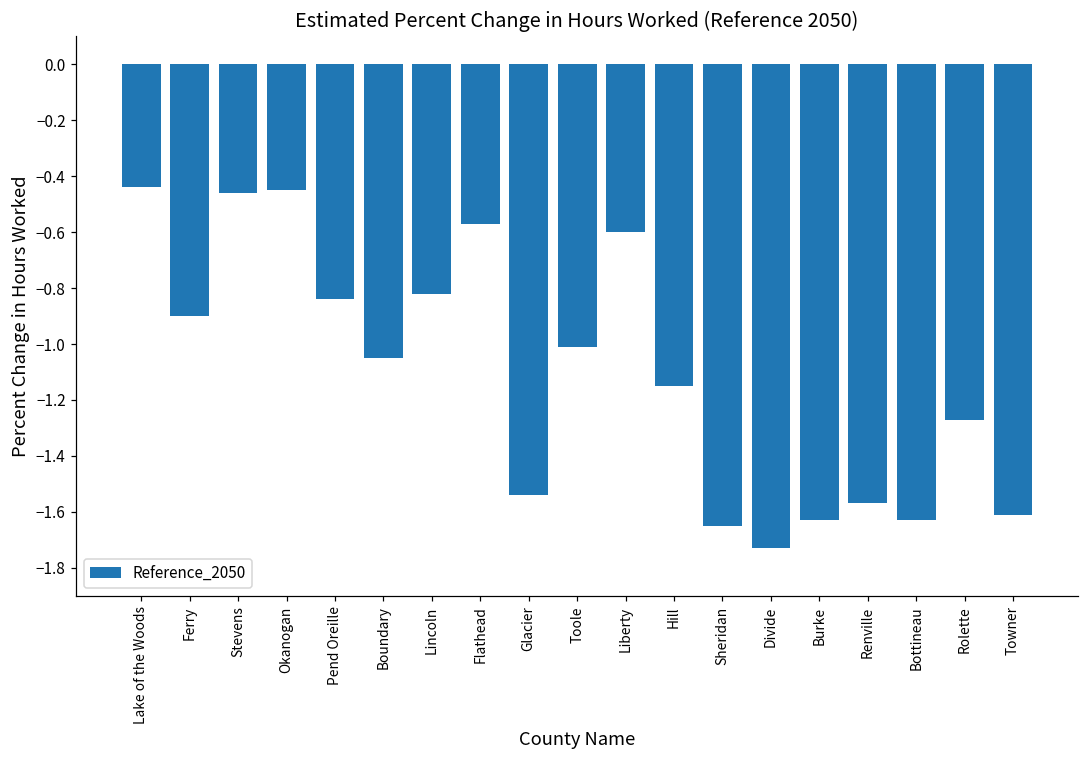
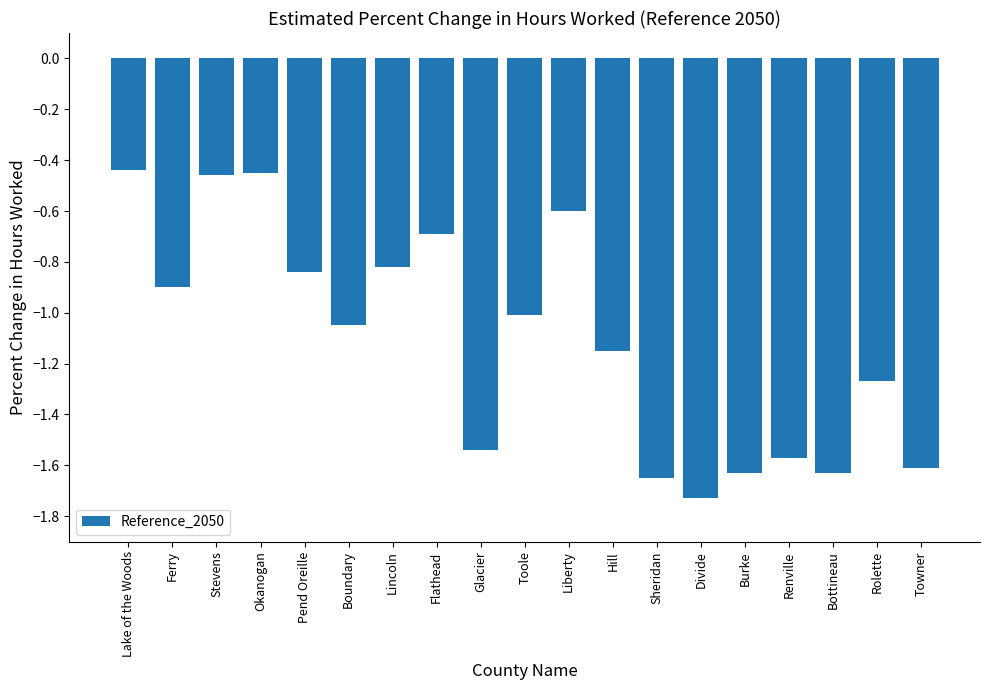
  {
    "Lake of the Woods": -0.44,
    "Ferry": -0.90,
    "Stevens": -0.46,
    "Okanogan": -0.45,
    "Pend Oreille": -0.84,
    "Boundary": -1.05,
    "Lincoln": -0.82,
-   "Flathead": -0.57,
+   "Flathead": -0.69,
    "Glacier": -1.54,
    "Toole": -1.01,
    "Liberty": -0.60,
    "Hill": -1.15,
    "Sheridan": -1.65,
    "Divide": -1.73,
    "Burke": -1.63,
    "Renville": -1.57,
    "Bottineau": -1.63,
    "Rolette": -1.27,
    "Towner": -1.61
  }
